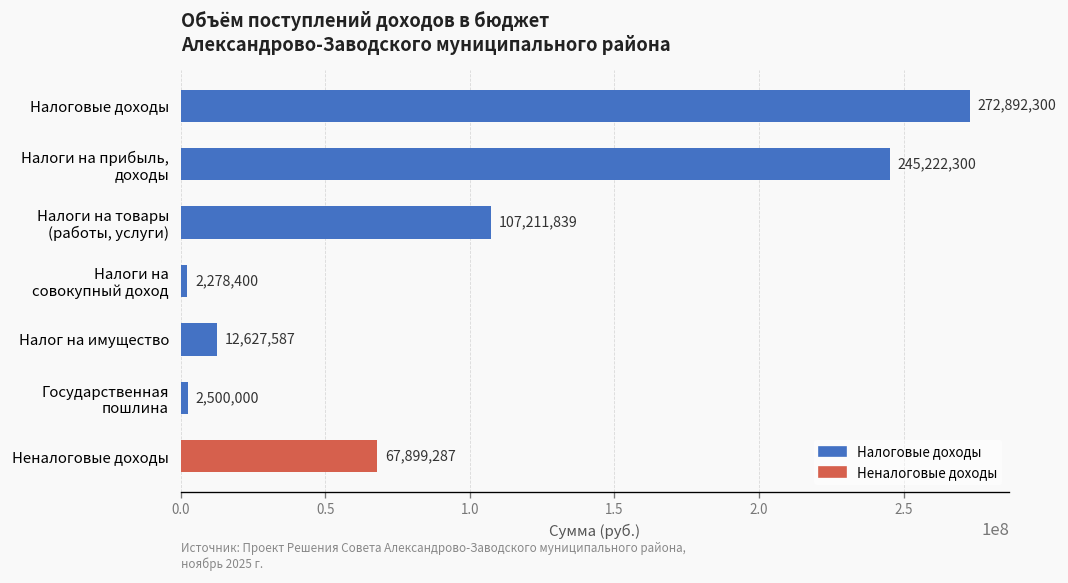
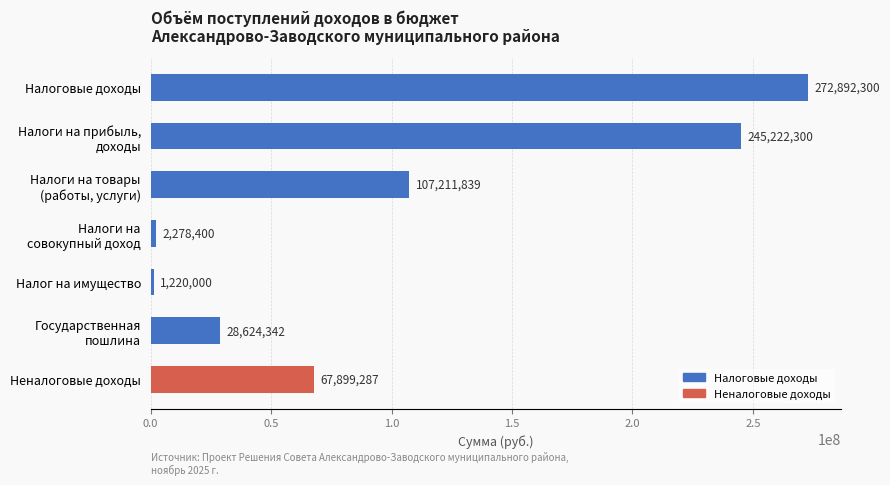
  {
    "Налоговые доходы": "272,892,300",
    "Налоги на прибыль, доходы": "245,222,300",
    "Налоги на товары (работы, услуги)": "107,211,839",
    "Налоги на совокупный доход": "2,278,400",
-   "Налог на имущество": "12,627,587",
-   "Государственная пошлина": "2,500,000",
+   "Налог на имущество": "1,220,000",
+   "Государственная пошлина": "28,624,342",
    "Неналоговые доходы": "67,899,287"
  }
